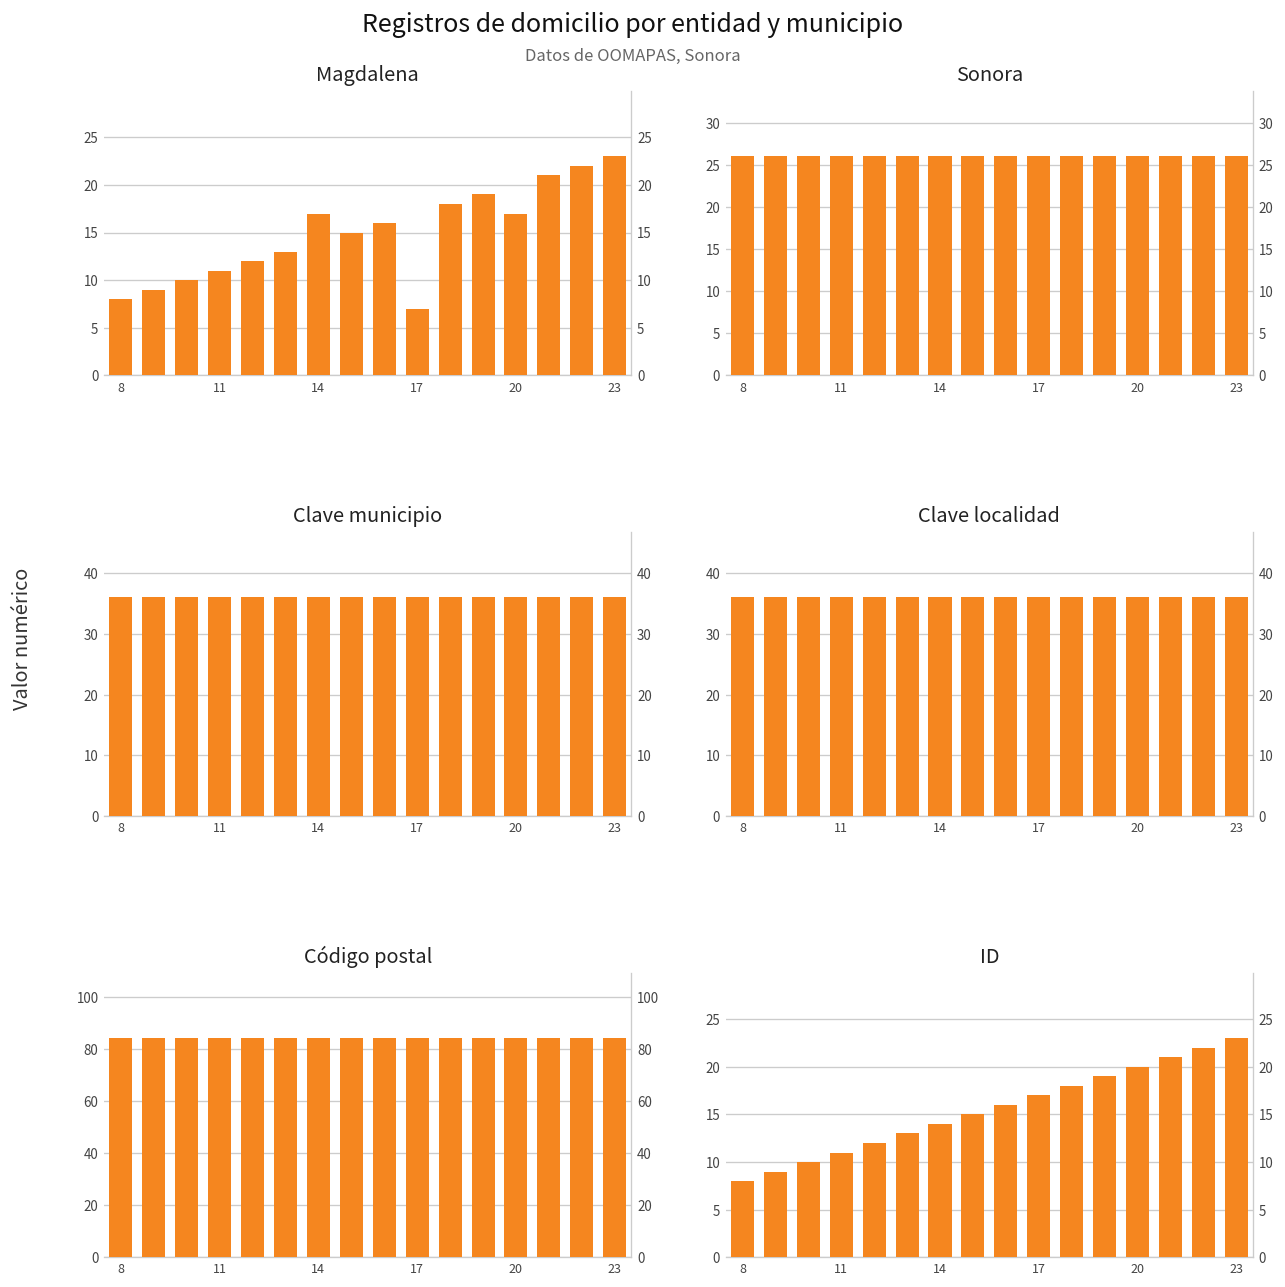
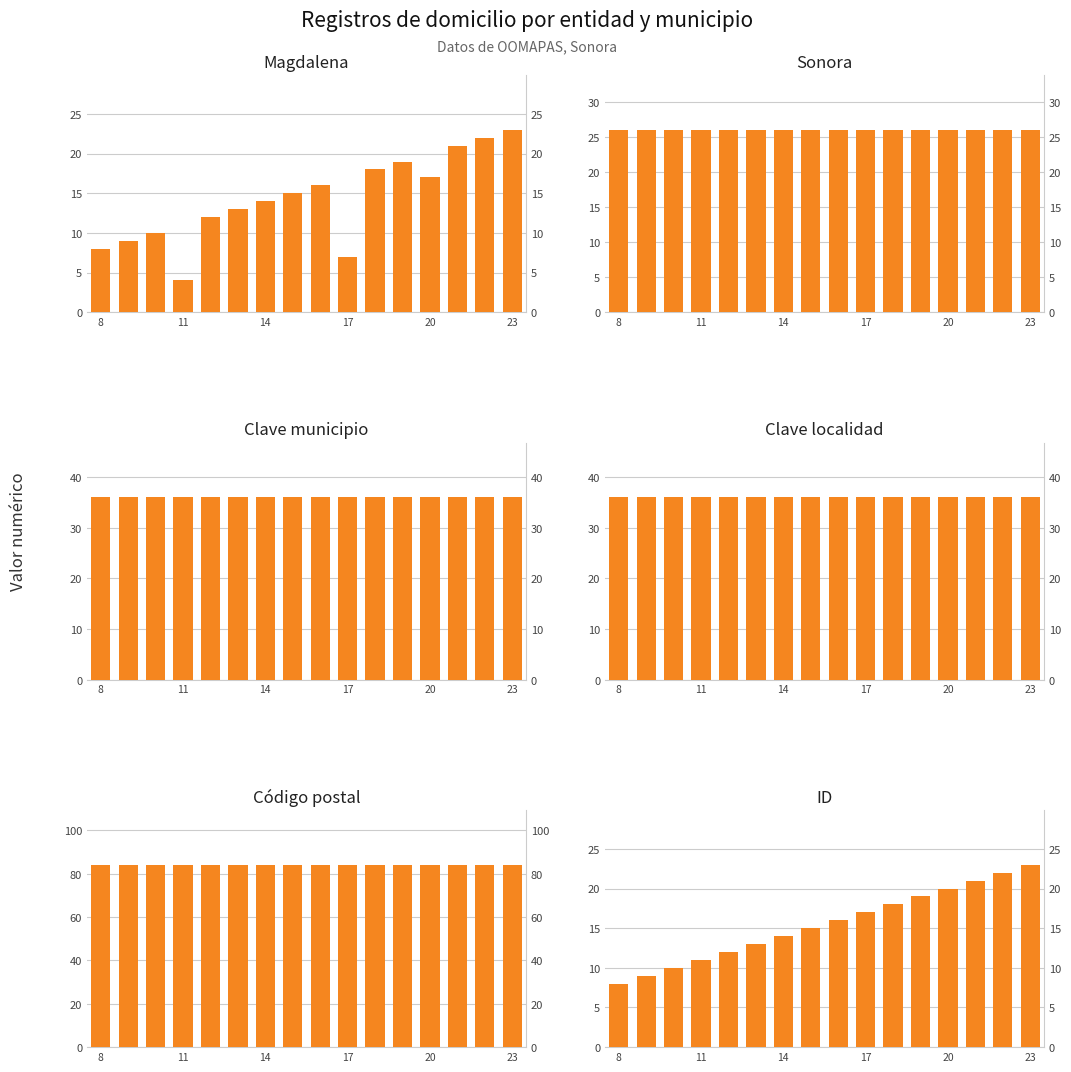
  {
    "Magdalena": {
      "8": 8,
-     "11": 11,
-     "14": 17,
+     "11": 4,
+     "14": 14,
      "17": 7,
      "20": 17,
      "23": 23
    },
    "Sonora": {
      "8": 26,
      "11": 26,
      "14": 26,
      "17": 26,
      "20": 26,
      "23": 26
    },
    "Clave municipio": {
      "8": 36,
      "11": 36,
      "14": 36,
      "17": 36,
      "20": 36,
      "23": 36
    },
    "Clave localidad": {
      "8": 36,
      "11": 36,
      "14": 36,
      "17": 36,
      "20": 36,
      "23": 36
    },
    "Código postal": {
      "8": 84,
      "11": 84,
      "14": 84,
      "17": 84,
      "20": 84,
      "23": 84
    },
    "ID": {
      "8": 8,
      "11": 11,
      "14": 14,
      "17": 17,
      "20": 20,
      "23": 23
    }
  }
